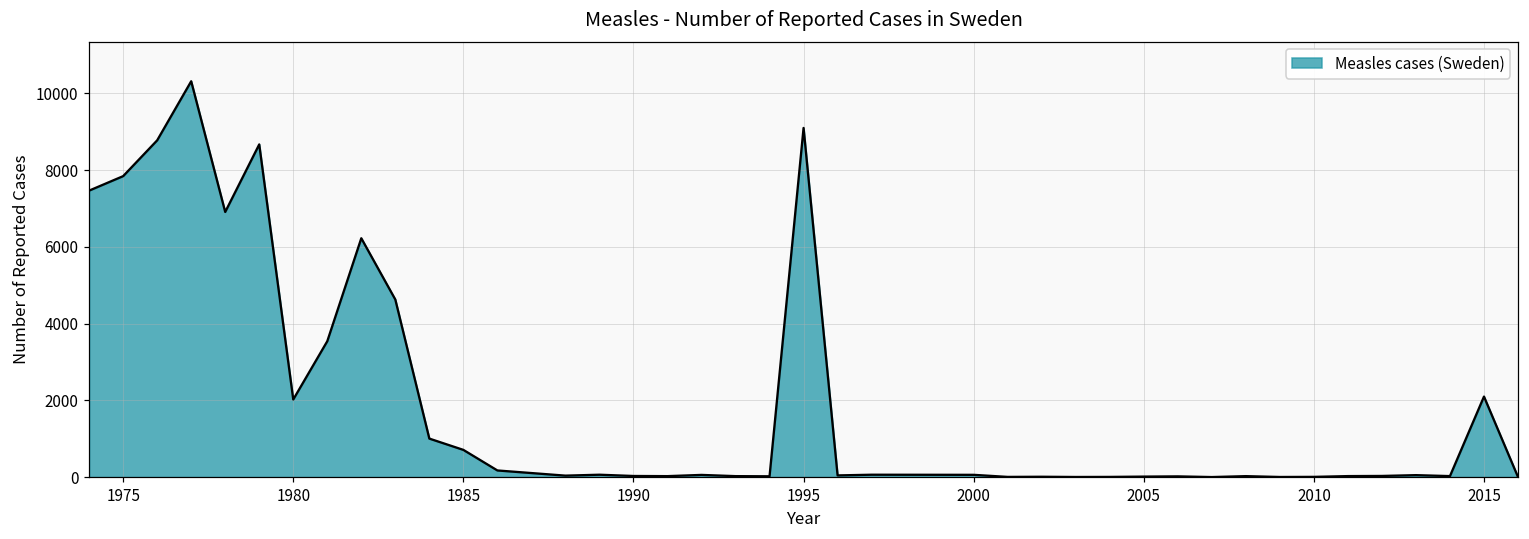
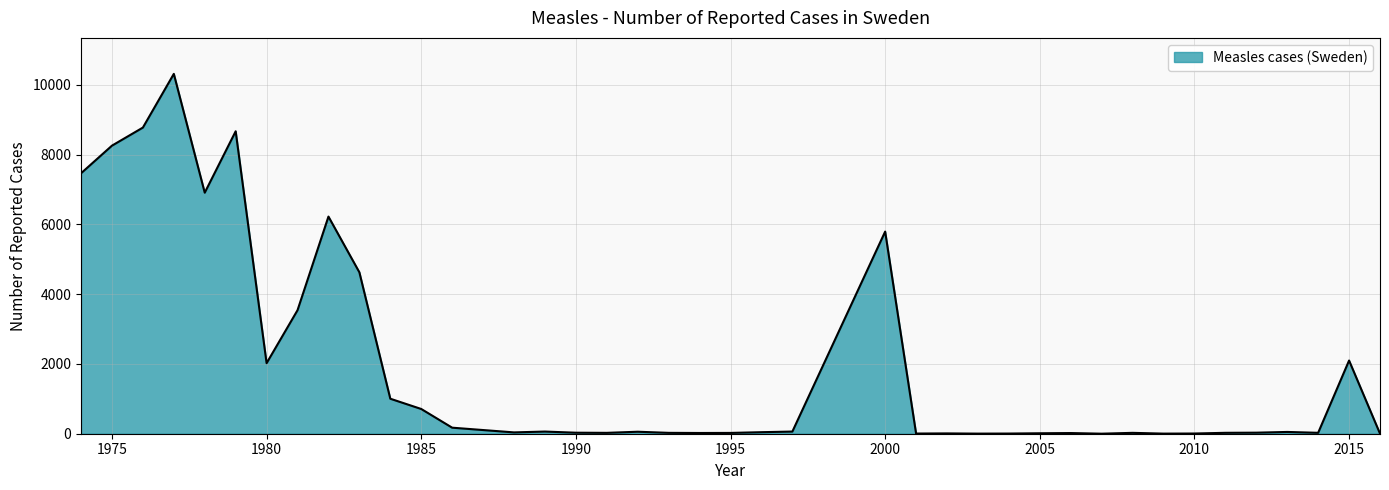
  {
-   "1975": 7800,
+   "1975": 8300,
    "1980": 2000,
    "1985": 700,
    "1990": 0,
-   "1995": 9100,
-   "2000": 100,
+   "1995": 0,
+   "2000": 5800,
    "2005": 0,
    "2010": 0,
    "2015": 2100
  }
